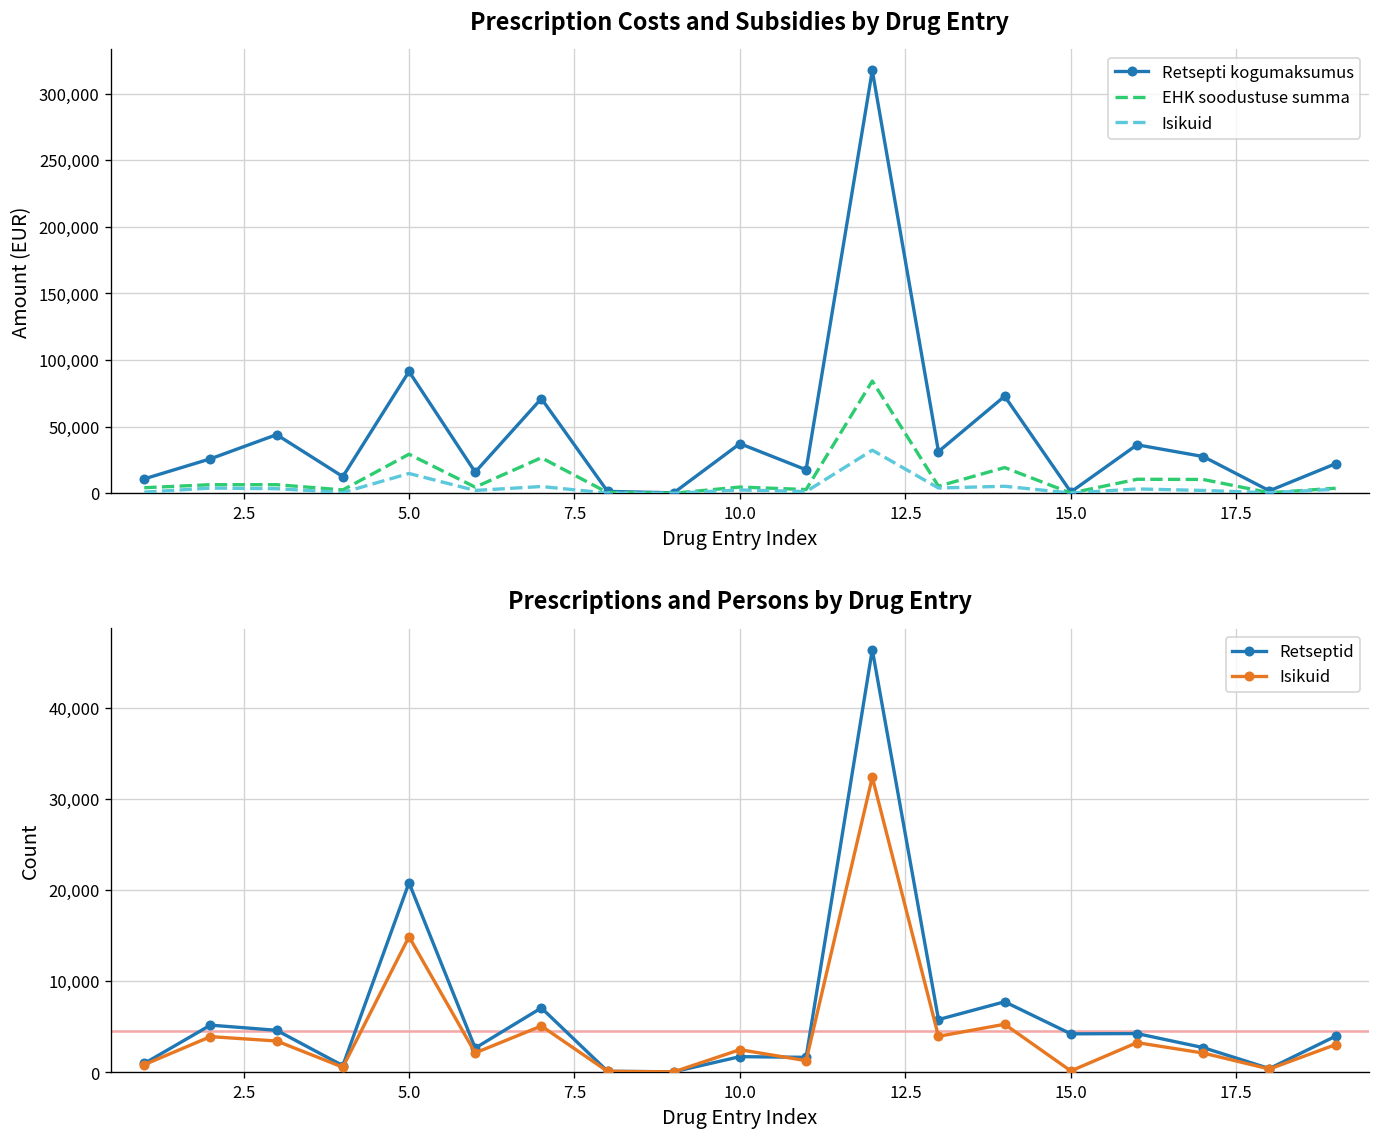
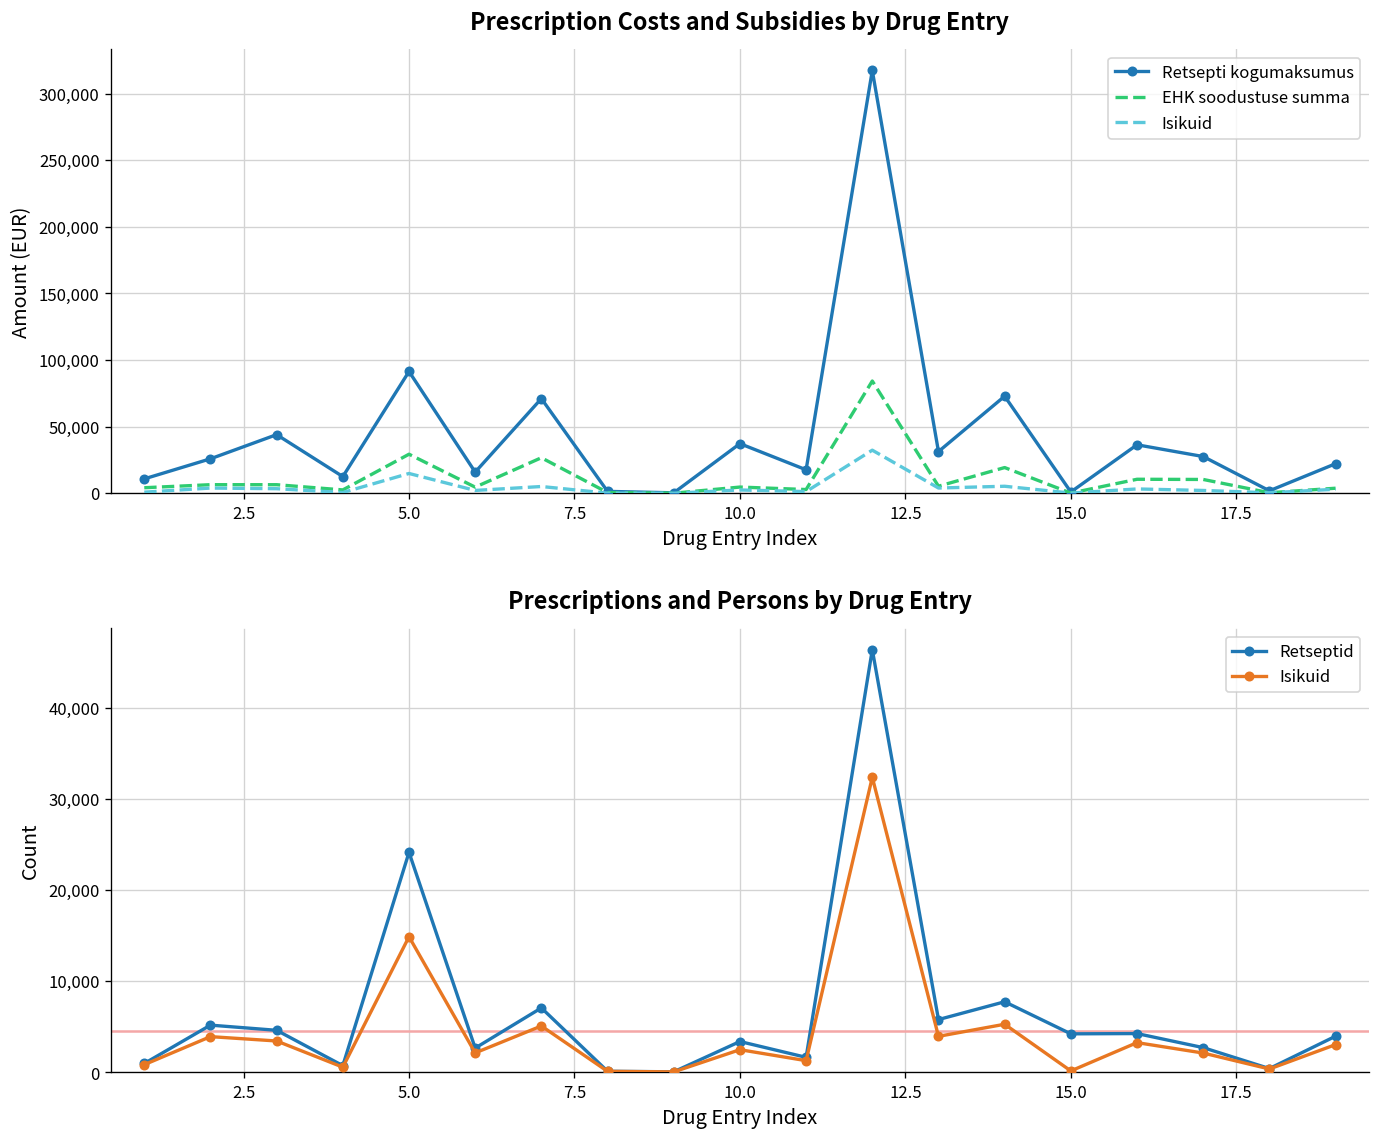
  {
    "Prescription Costs and Subsidies by Drug Entry": {
      "Retsepti kogumaksumus": {
        "5.0": "91,000",
        "10.0": "37,000"
      },
      "EHK soodustuse summa": {
        "5.0": "29,000"
      }
    },
    "Prescriptions and Persons by Drug Entry": {
      "Retseptid": {
-       "5.0": "21,000",
-       "10.0": "2,000",
+       "5.0": "24,000",
+       "10.0": "3,000",
        "15.0": "4,000"
      },
      "Isikuid": {
        "5.0": "15,000",
        "10.0": "2,000",
        "15.0": "0"
      }
    }
  }
